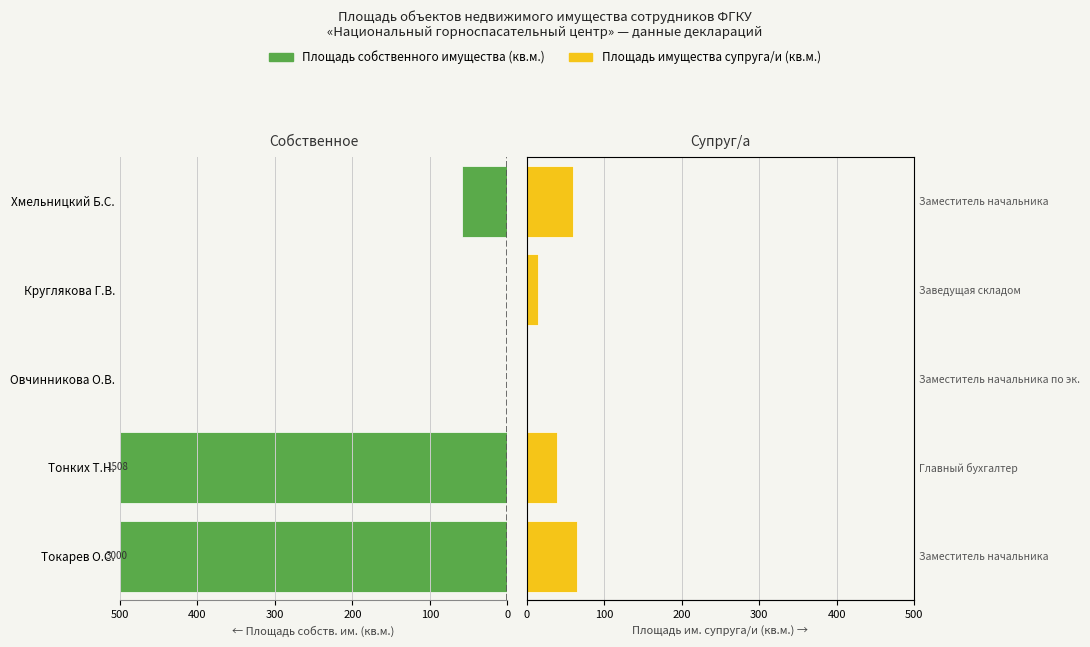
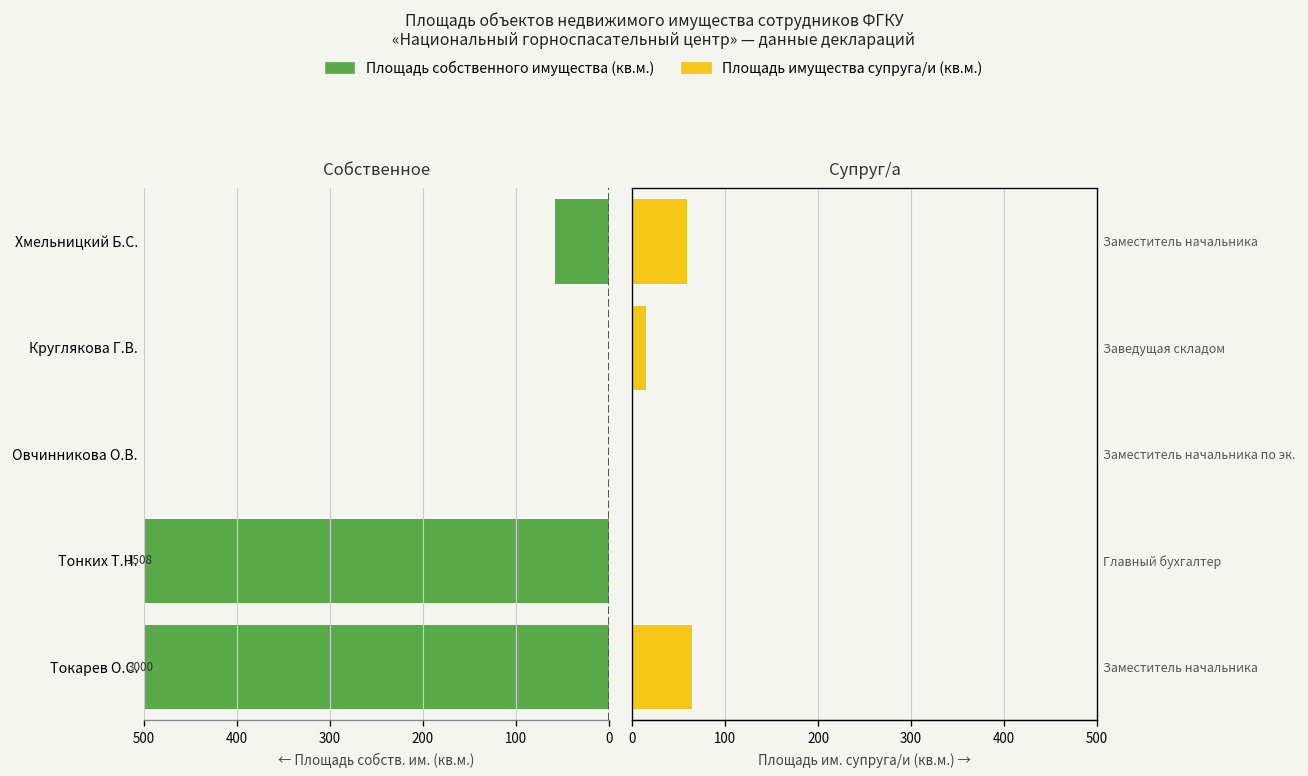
  {
    "Собственное": {
      "Хмельницкий Б.С.": 60,
      "Круглякова Г.В.": 0,
      "Овчинникова О.В.": 0
    },
    "Супруг/а": {
      "Заведущая складом": 10,
      "Заместитель начальника по эк.": 0,
-     "Главный бухгалтер": 40
+     "Главный бухгалтер": 0
    }
  }
